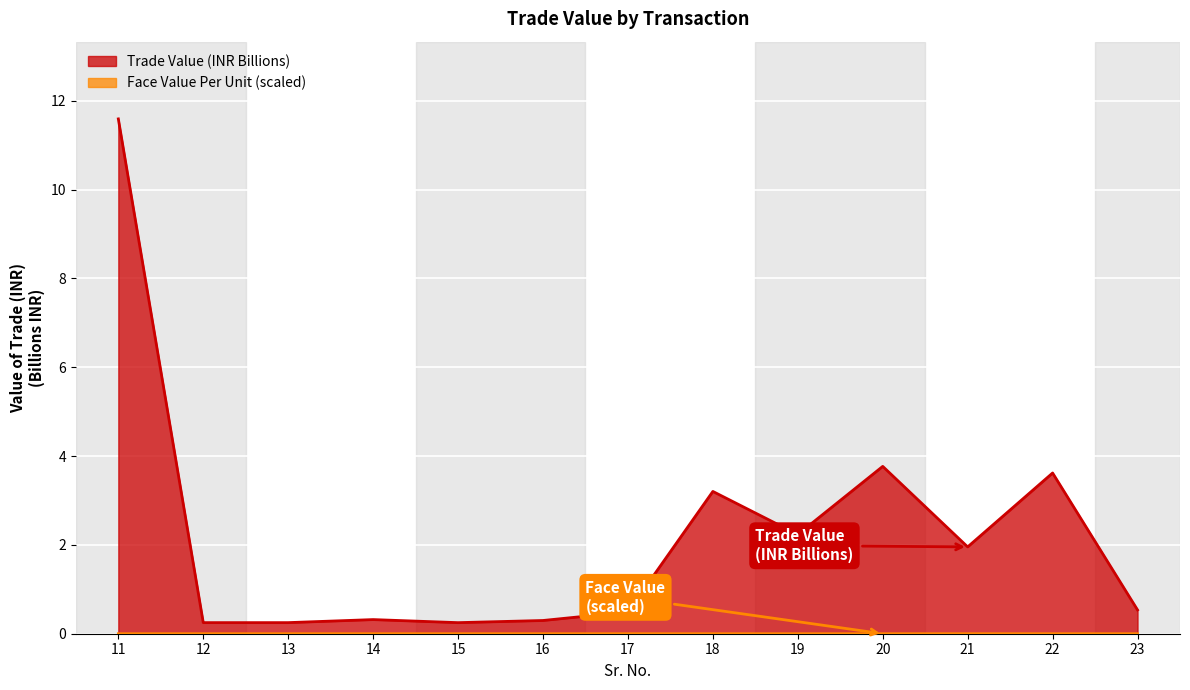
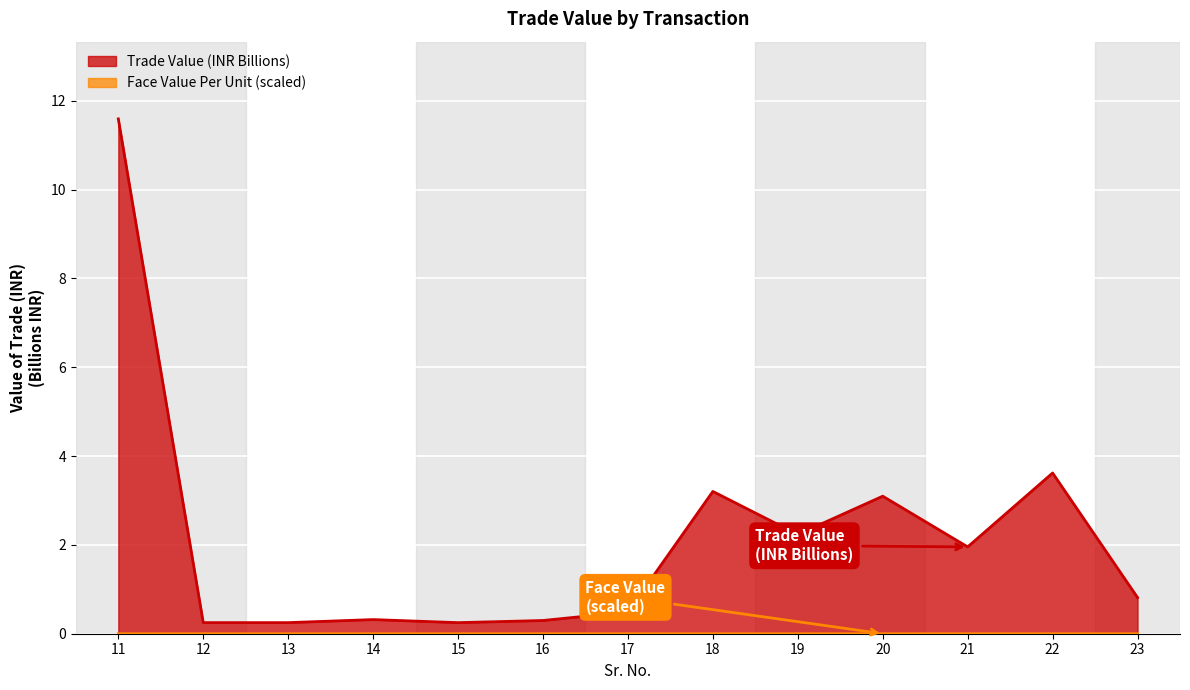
  {
    "Trade Value (INR Billions)": {
      "11": 11.6,
      "12": 0.2,
      "13": 0.2,
      "14": 0.3,
      "15": 0.2,
      "16": 0.3,
      "18": 3.2,
-     "20": 3.8,
+     "20": 3.1,
      "21": 2.0,
      "22": 3.6,
-     "23": 0.5
+     "23": 0.8
    },
    "Face Value Per Unit (scaled)": {
      "11": 0.0,
      "12": 0.0,
      "13": 0.0,
      "14": 0.0,
      "15": 0.0,
      "16": 0.0,
      "17": 0.0,
      "18": 0.0,
      "19": 0.0,
      "20": 0.0,
      "21": 0.0,
      "22": 0.0,
      "23": 0.0
    }
  }
